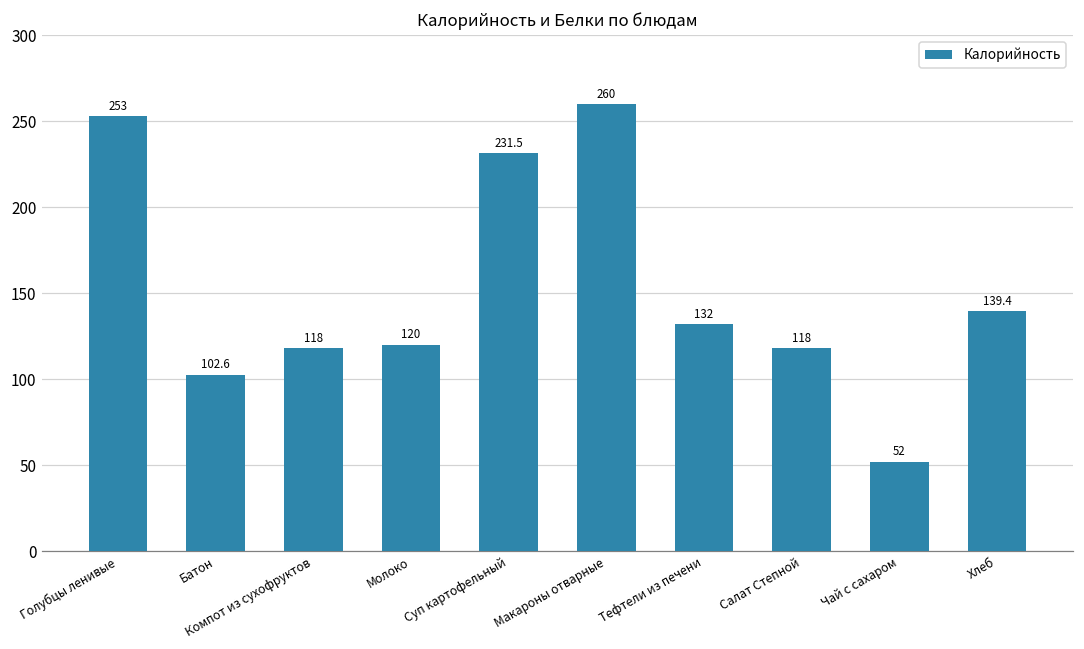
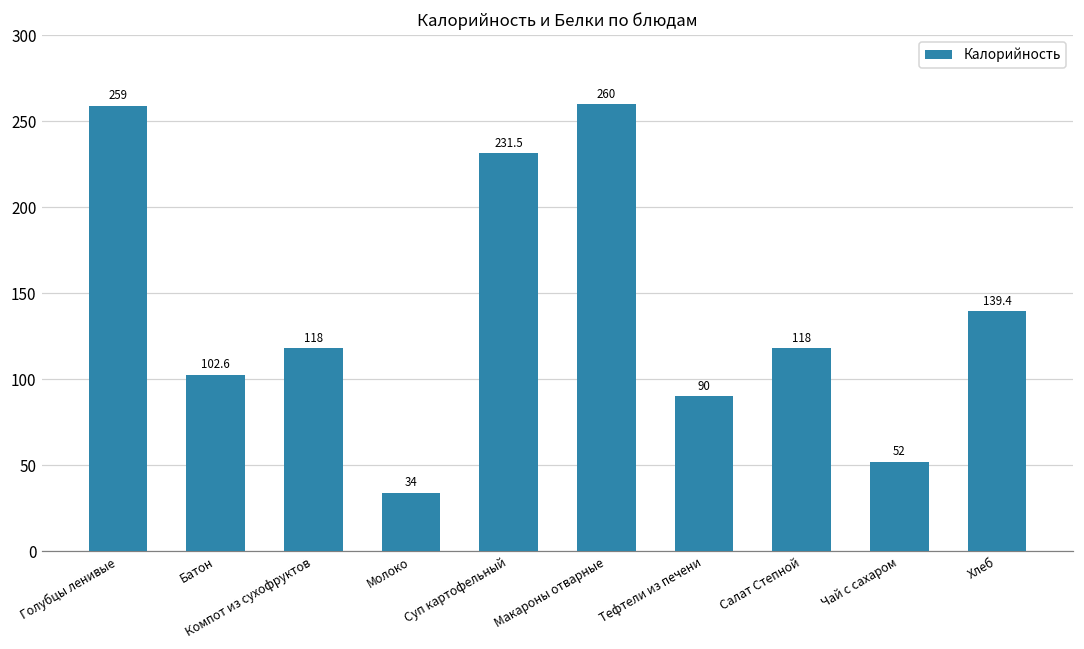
  {
-   "Голубцы ленивые": 253,
+   "Голубцы ленивые": 259,
    "Батон": 102.6,
    "Компот из сухофруктов": 118,
-   "Молоко": 120,
+   "Молоко": 34,
    "Суп картофельный": 231.5,
    "Макароны отварные": 260,
-   "Тефтели из печени": 132,
+   "Тефтели из печени": 90,
    "Салат Степной": 118,
    "Чай с сахаром": 52,
    "Хлеб": 139.4
  }
